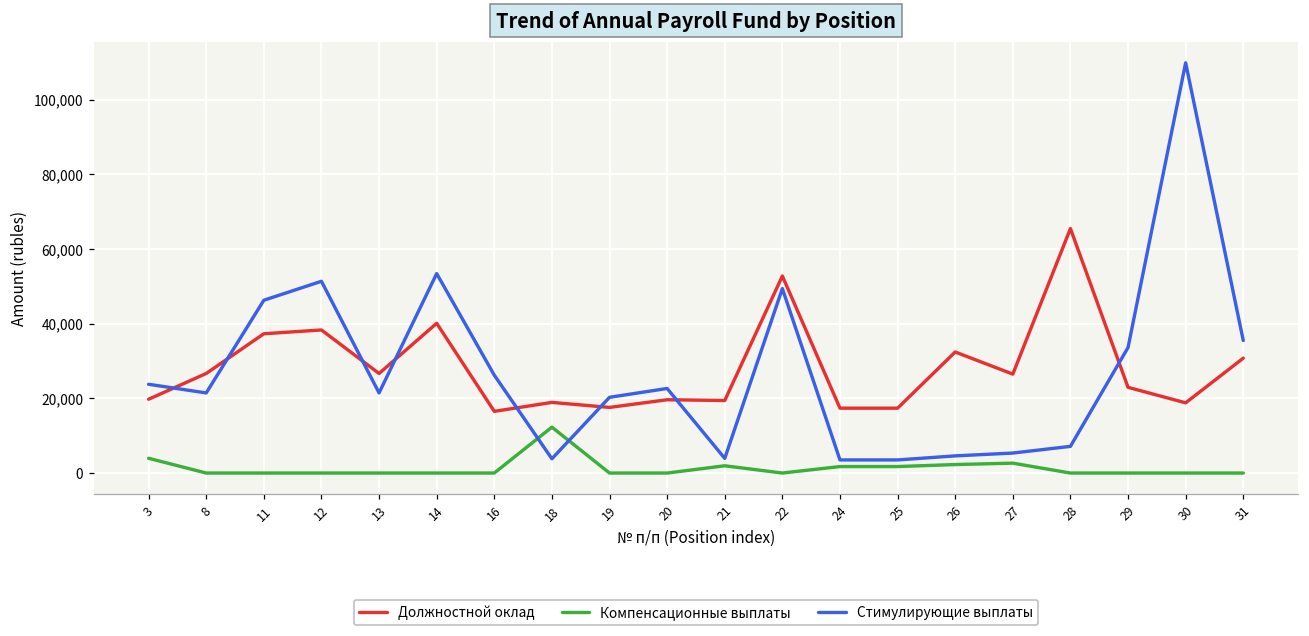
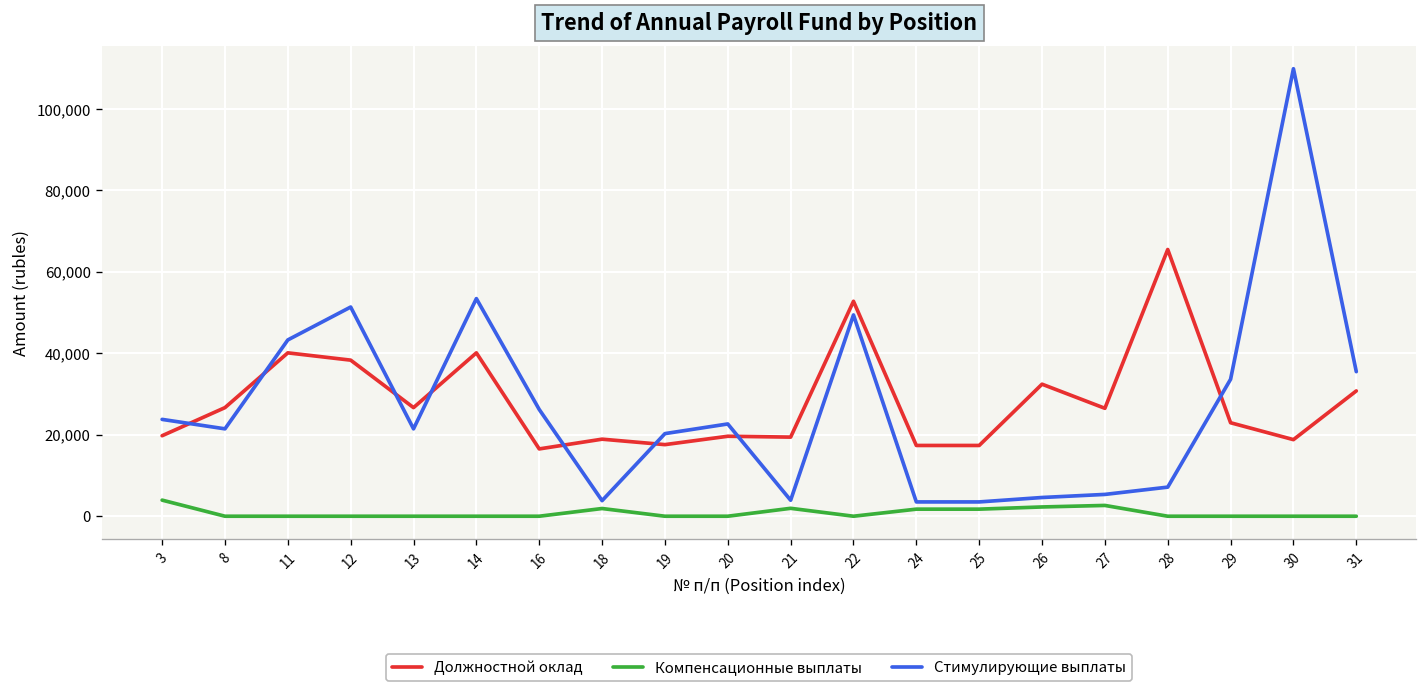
  {
    "Должностной оклад": {
      "3": "20,000",
      "8": "27,000",
-     "11": "37,000",
+     "11": "40,000",
      "12": "38,000",
      "13": "27,000",
      "14": "40,000",
      "16": "17,000",
      "18": "19,000",
      "19": "18,000",
      "20": "20,000",
      "21": "19,000",
      "22": "53,000",
      "24": "17,000",
      "25": "17,000",
      "26": "32,000",
      "27": "27,000",
      "28": "65,000",
      "29": "23,000",
      "30": "19,000",
      "31": "31,000"
    },
    "Компенсационные выплаты": {
      "3": "4,000",
      "8": "0",
      "11": "0",
      "12": "0",
      "13": "0",
      "14": "0",
      "16": "0",
-     "18": "12,000",
+     "18": "2,000",
      "19": "0",
      "20": "0",
      "21": "2,000",
      "22": "0",
      "24": "2,000",
      "25": "2,000",
      "26": "2,000",
      "27": "3,000",
      "28": "0",
      "29": "0",
      "30": "0",
      "31": "0"
    },
    "Стимулирующие выплаты": {
      "3": "24,000",
      "8": "21,000",
-     "11": "46,000",
+     "11": "43,000",
      "12": "51,000",
      "13": "21,000",
      "14": "53,000",
      "16": "26,000",
      "18": "4,000",
      "19": "20,000",
      "20": "23,000",
      "21": "4,000",
      "22": "49,000",
      "24": "4,000",
      "25": "4,000",
      "26": "5,000",
      "27": "5,000",
      "28": "7,000",
      "29": "34,000",
      "30": "110,000",
      "31": "35,000"
    }
  }
